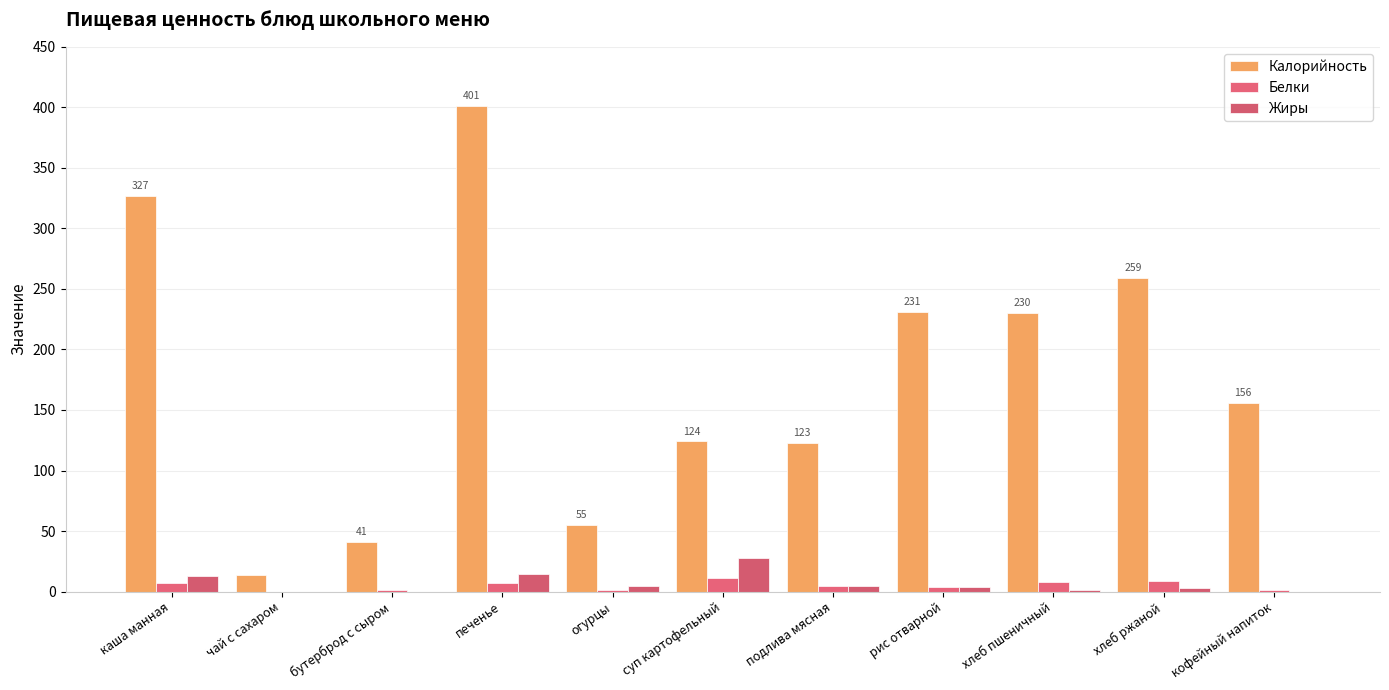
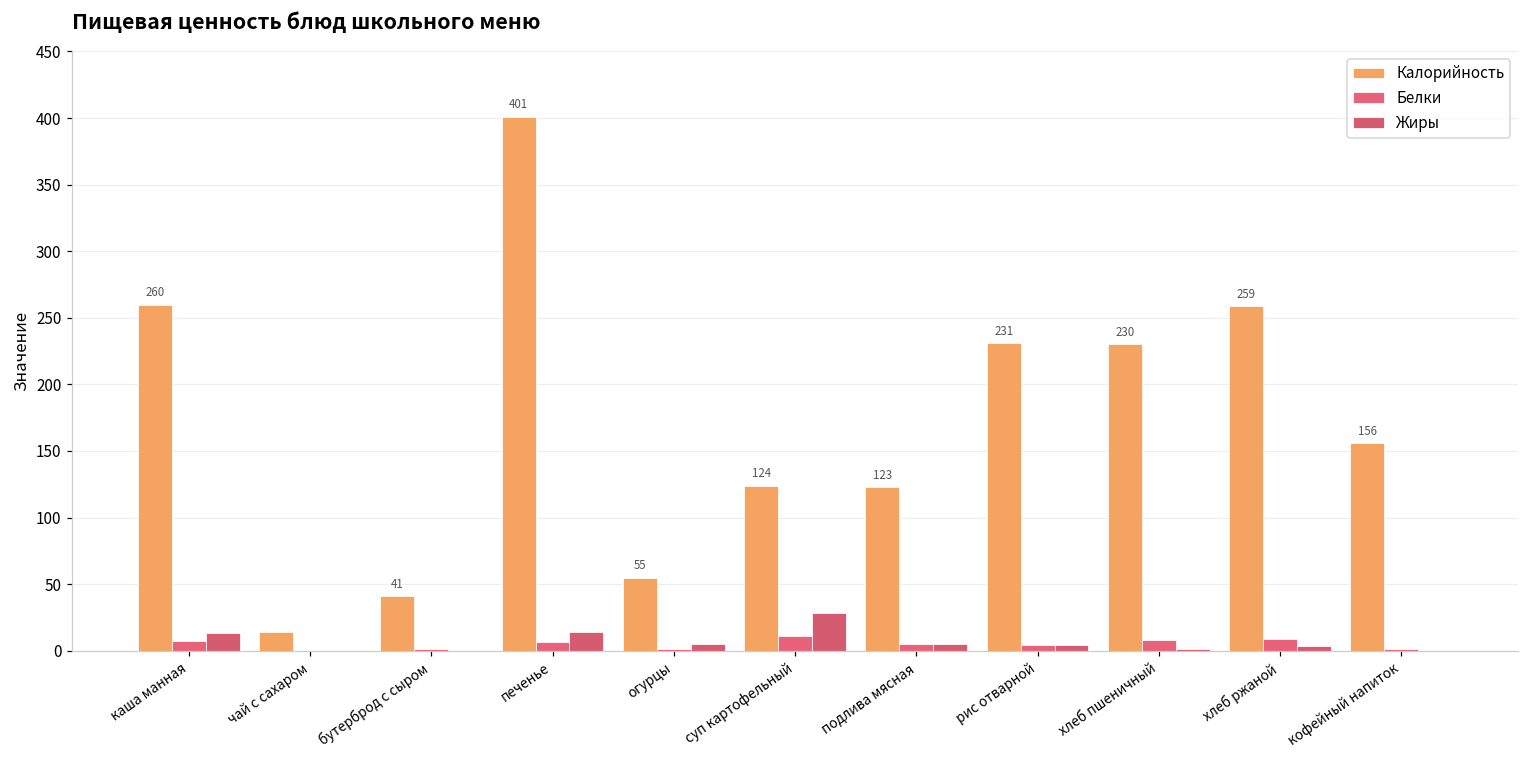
  {
    "Калорийность": {
-     "каша манная": 327,
+     "каша манная": 260,
      "бутерброд с сыром": 41,
      "печенье": 401,
      "огурцы": 55,
      "суп картофельный": 124,
      "подлива мясная": 123,
      "рис отварной": 231,
      "хлеб пшеничный": 230,
      "хлеб ржаной": 259,
      "кофейный напиток": 156
    }
  }
